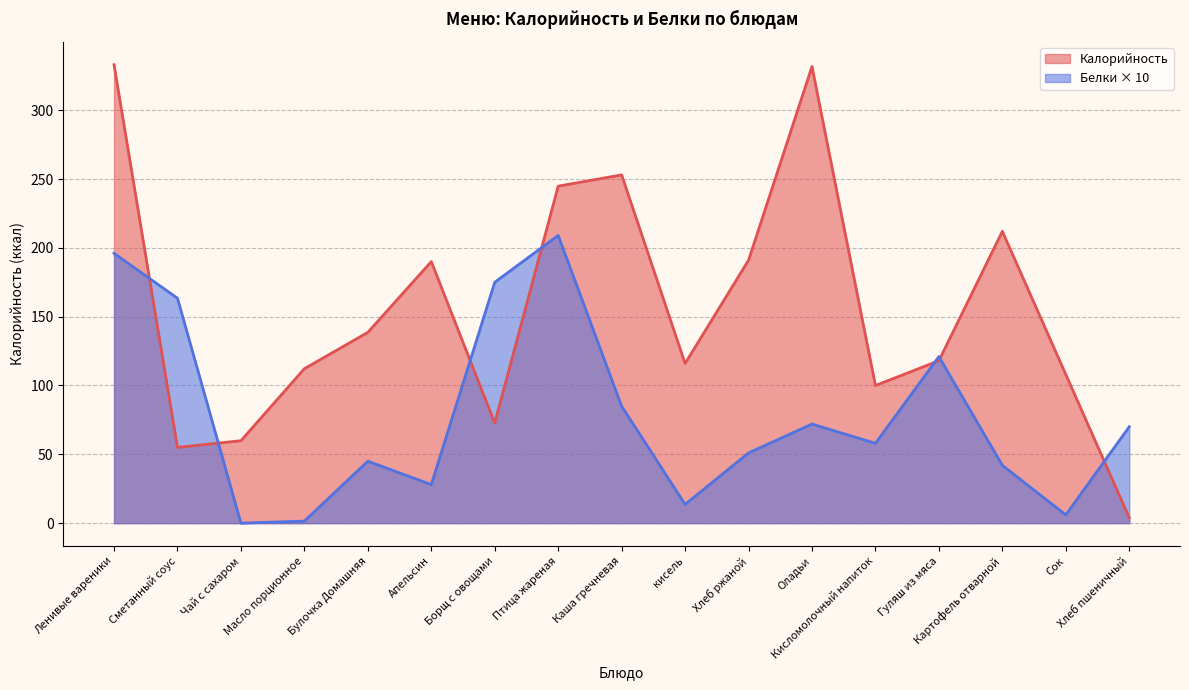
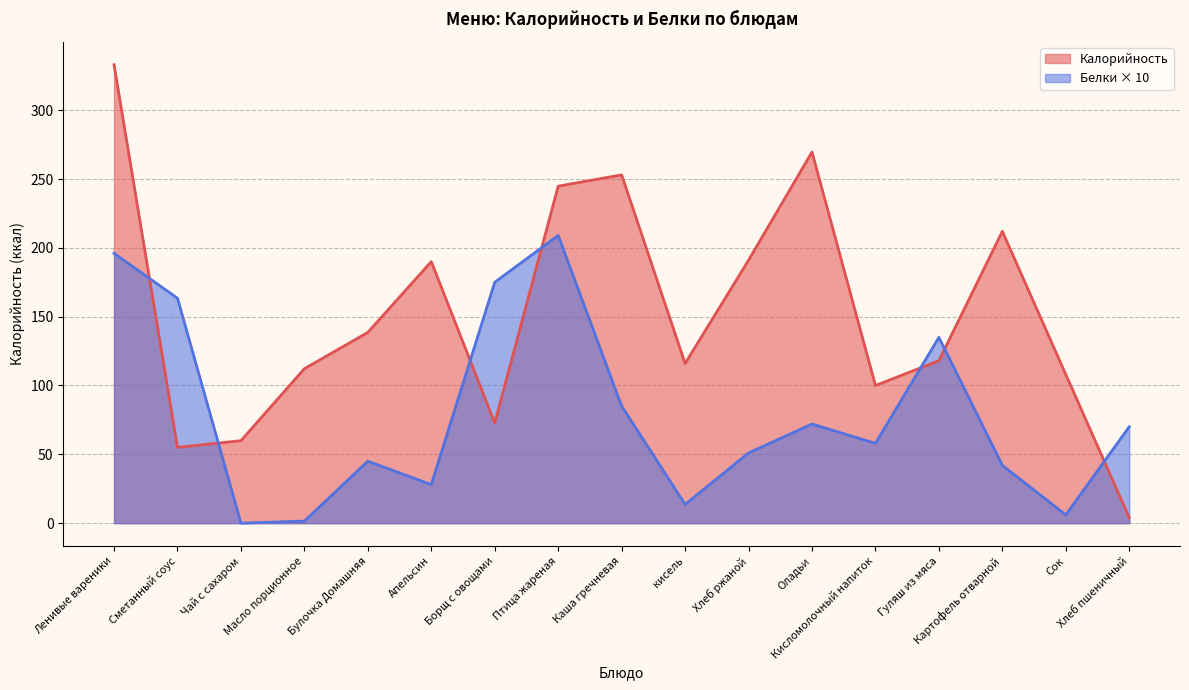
  {
    "Калорийность": {
      "Ленивые вареники": 333,
      "Сметанный соус": 55,
      "Чай с сахаром": 60,
      "Масло порционное": 112,
      "Булочка Домашняя": 139,
      "Апельсин": 190,
      "Борщ с овощами": 73,
      "Птица жареная": 245,
      "Каша гречневая": 253,
      "кисель": 116,
      "Хлеб ржаной": 191,
-     "Оладьи": 332,
+     "Оладьи": 270,
      "Кисломолочный напиток": 100,
      "Гуляш из мяса": 118,
      "Картофель отварной": 212,
      "Сок": 108,
      "Хлеб пшеничный": 4
    },
    "Белки × 10": {
      "Ленивые вареники": 196,
      "Сметанный соус": 163,
      "Чай с сахаром": 0,
      "Масло порционное": 2,
      "Булочка Домашняя": 45,
      "Апельсин": 28,
      "Борщ с овощами": 175,
      "Птица жареная": 209,
      "Каша гречневая": 85,
      "кисель": 14,
      "Хлеб ржаной": 51,
      "Оладьи": 72,
      "Кисломолочный напиток": 58,
-     "Гуляш из мяса": 121,
+     "Гуляш из мяса": 135,
      "Картофель отварной": 42,
      "Сок": 6,
      "Хлеб пшеничный": 70
    }
  }
